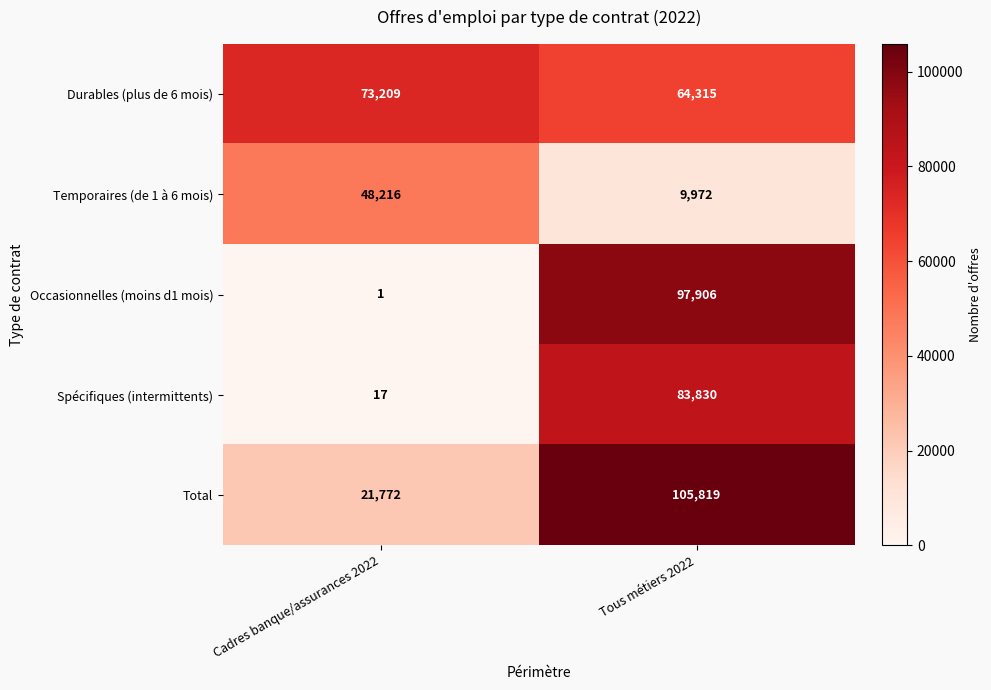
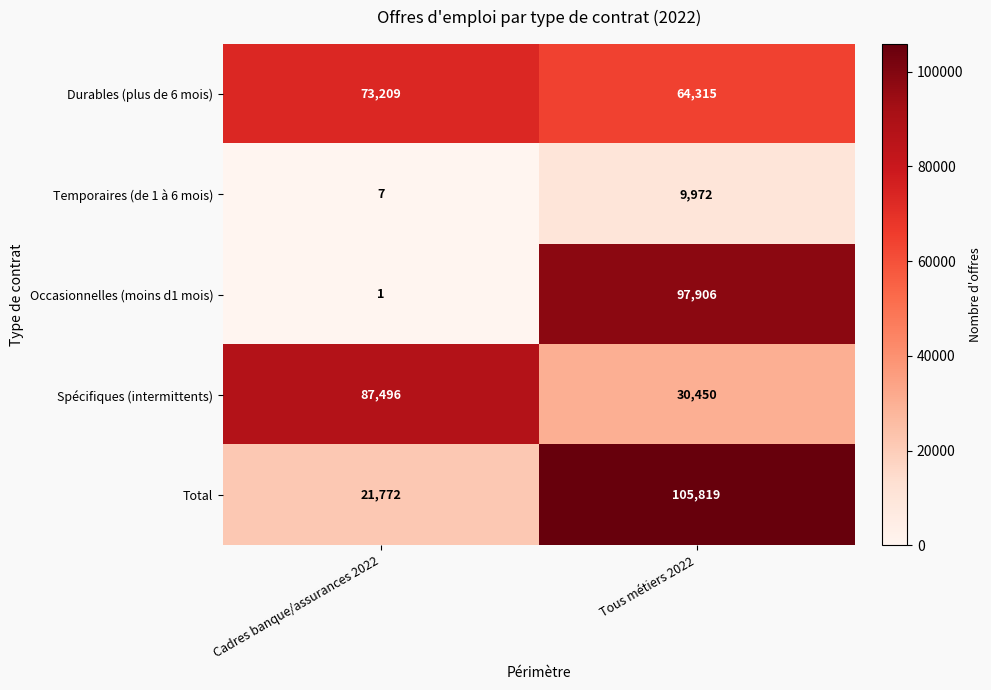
  {
    "Durables (plus de 6 mois)": {
      "Cadres banque/assurances 2022": "73,209",
      "Tous métiers 2022": "64,315"
    },
    "Temporaires (de 1 à 6 mois)": {
-     "Cadres banque/assurances 2022": "48,216",
+     "Cadres banque/assurances 2022": "7",
      "Tous métiers 2022": "9,972"
    },
    "Occasionnelles (moins d1 mois)": {
      "Cadres banque/assurances 2022": "1",
      "Tous métiers 2022": "97,906"
    },
    "Spécifiques (intermittents)": {
-     "Cadres banque/assurances 2022": "17",
-     "Tous métiers 2022": "83,830"
+     "Cadres banque/assurances 2022": "87,496",
+     "Tous métiers 2022": "30,450"
    },
    "Total": {
      "Cadres banque/assurances 2022": "21,772",
      "Tous métiers 2022": "105,819"
    }
  }
